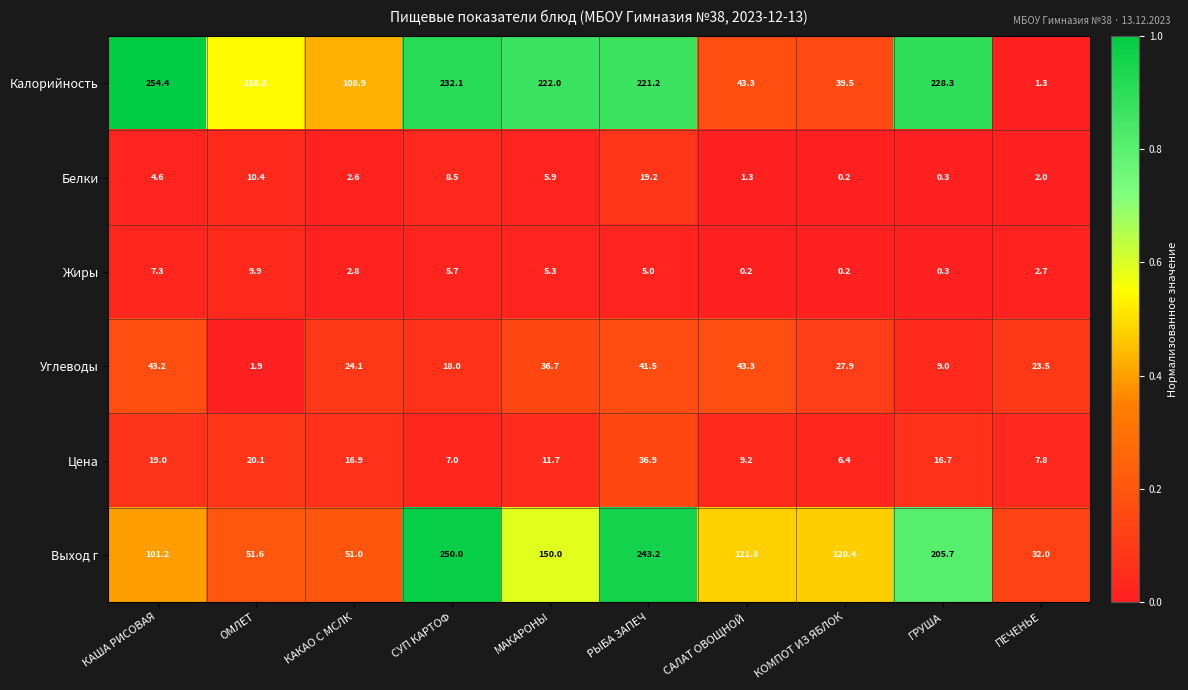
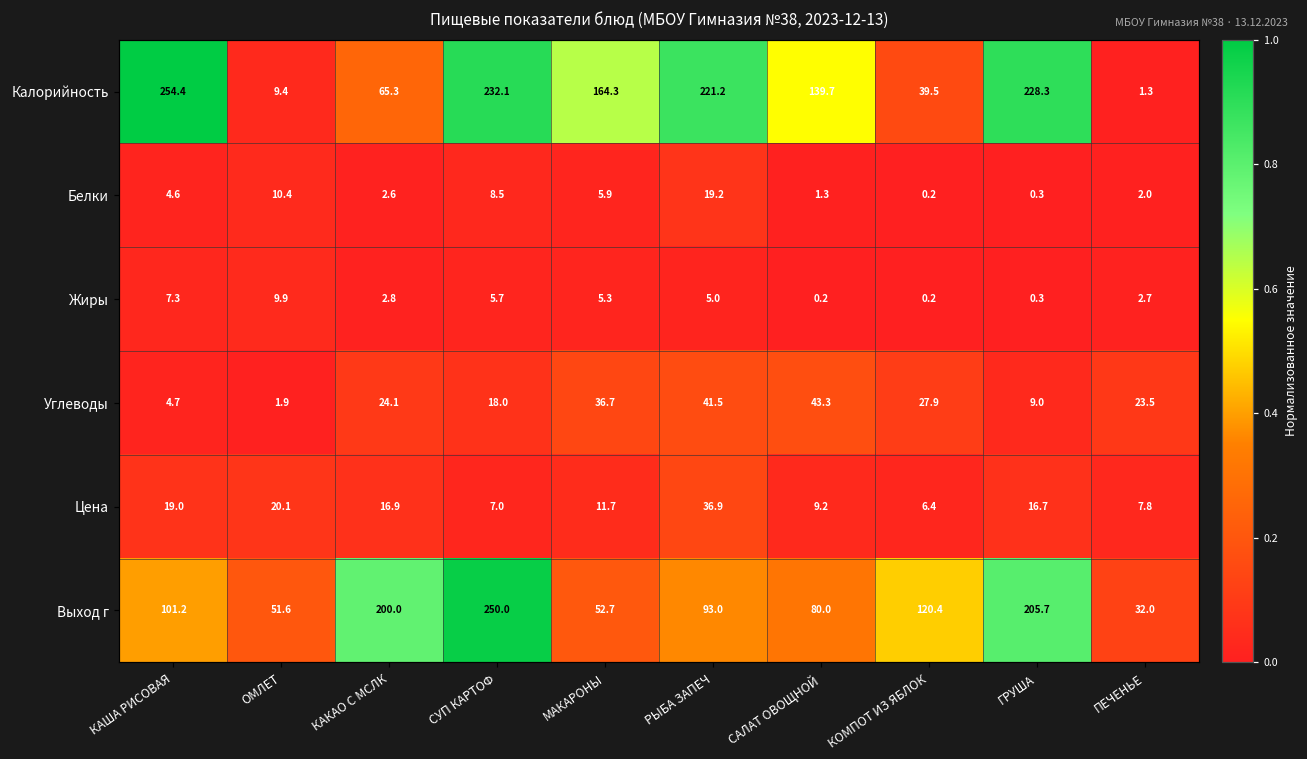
  {
    "Калорийность": {
      "КАША РИСОВАЯ": 254.4,
-     "ОМЛЕТ": 138.3,
-     "КАКАО С МСЛК": 108.9,
+     "ОМЛЕТ": 9.4,
+     "КАКАО С МСЛК": 65.3,
      "СУП КАРТОФ": 232.1,
-     "МАКАРОНЫ": 222.0,
+     "МАКАРОНЫ": 164.3,
      "РЫБА ЗАПЕЧ": 221.2,
-     "САЛАТ ОВОЩНОЙ": 43.3,
+     "САЛАТ ОВОЩНОЙ": 139.7,
      "КОМПОТ ИЗ ЯБЛОК": 39.5,
      "ГРУША": 228.3,
      "ПЕЧЕНЬЕ": 1.3
    },
    "Белки": {
      "КАША РИСОВАЯ": 4.6,
      "ОМЛЕТ": 10.4,
      "КАКАО С МСЛК": 2.6,
      "СУП КАРТОФ": 8.5,
      "МАКАРОНЫ": 5.9,
      "РЫБА ЗАПЕЧ": 19.2,
      "САЛАТ ОВОЩНОЙ": 1.3,
      "КОМПОТ ИЗ ЯБЛОК": 0.2,
      "ГРУША": 0.3,
      "ПЕЧЕНЬЕ": 2.0
    },
    "Жиры": {
      "КАША РИСОВАЯ": 7.3,
      "ОМЛЕТ": 9.9,
      "КАКАО С МСЛК": 2.8,
      "СУП КАРТОФ": 5.7,
      "МАКАРОНЫ": 5.3,
      "РЫБА ЗАПЕЧ": 5.0,
      "САЛАТ ОВОЩНОЙ": 0.2,
      "КОМПОТ ИЗ ЯБЛОК": 0.2,
      "ГРУША": 0.3,
      "ПЕЧЕНЬЕ": 2.7
    },
    "Углеводы": {
-     "КАША РИСОВАЯ": 43.2,
+     "КАША РИСОВАЯ": 4.7,
      "ОМЛЕТ": 1.9,
      "КАКАО С МСЛК": 24.1,
      "СУП КАРТОФ": 18.0,
      "МАКАРОНЫ": 36.7,
      "РЫБА ЗАПЕЧ": 41.5,
      "САЛАТ ОВОЩНОЙ": 43.3,
      "КОМПОТ ИЗ ЯБЛОК": 27.9,
      "ГРУША": 9.0,
      "ПЕЧЕНЬЕ": 23.5
    },
    "Цена": {
      "КАША РИСОВАЯ": 19.0,
      "ОМЛЕТ": 20.1,
      "КАКАО С МСЛК": 16.9,
      "СУП КАРТОФ": 7.0,
      "МАКАРОНЫ": 11.7,
      "РЫБА ЗАПЕЧ": 36.9,
      "САЛАТ ОВОЩНОЙ": 9.2,
      "КОМПОТ ИЗ ЯБЛОК": 6.4,
      "ГРУША": 16.7,
      "ПЕЧЕНЬЕ": 7.8
    },
    "Выход г": {
      "КАША РИСОВАЯ": 101.2,
      "ОМЛЕТ": 51.6,
-     "КАКАО С МСЛК": 51.0,
+     "КАКАО С МСЛК": 200.0,
      "СУП КАРТОФ": 250.0,
-     "МАКАРОНЫ": 150.0,
-     "РЫБА ЗАПЕЧ": 243.2,
-     "САЛАТ ОВОЩНОЙ": 121.8,
+     "МАКАРОНЫ": 52.7,
+     "РЫБА ЗАПЕЧ": 93.0,
+     "САЛАТ ОВОЩНОЙ": 80.0,
      "КОМПОТ ИЗ ЯБЛОК": 120.4,
      "ГРУША": 205.7,
      "ПЕЧЕНЬЕ": 32.0
    }
  }
